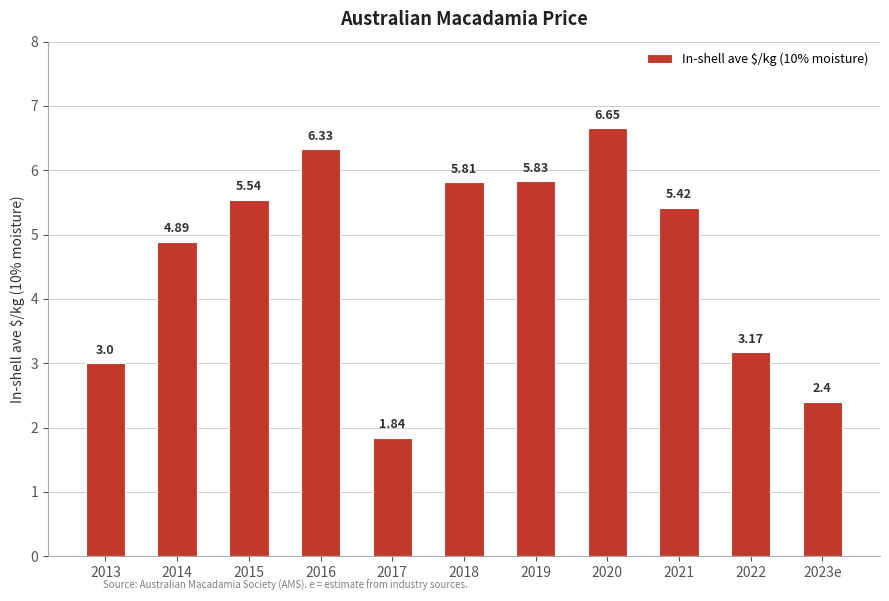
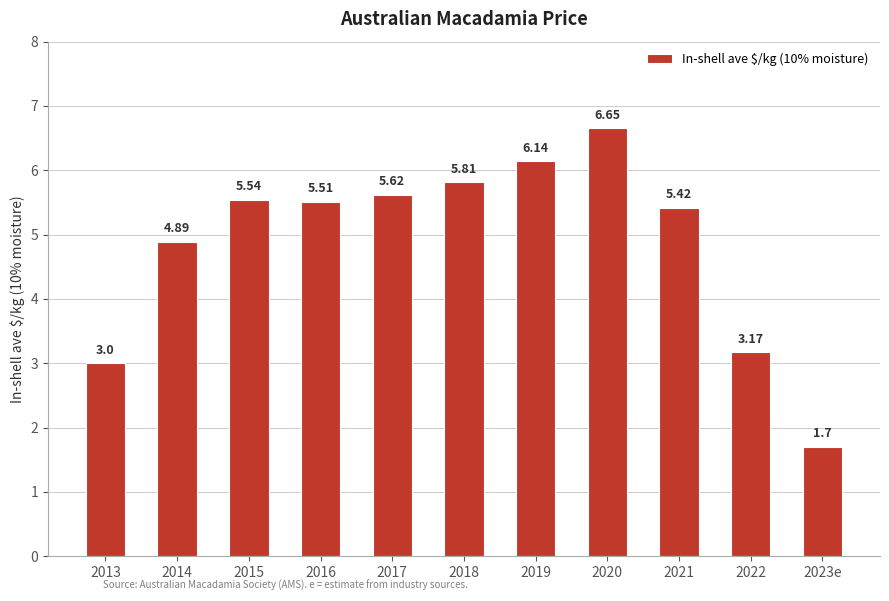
  {
    "2013": 3.0,
    "2014": 4.89,
    "2015": 5.54,
-   "2016": 6.33,
-   "2017": 1.84,
+   "2016": 5.51,
+   "2017": 5.62,
    "2018": 5.81,
-   "2019": 5.83,
+   "2019": 6.14,
    "2020": 6.65,
    "2021": 5.42,
    "2022": 3.17,
-   "2023e": 2.4
+   "2023e": 1.7
  }
